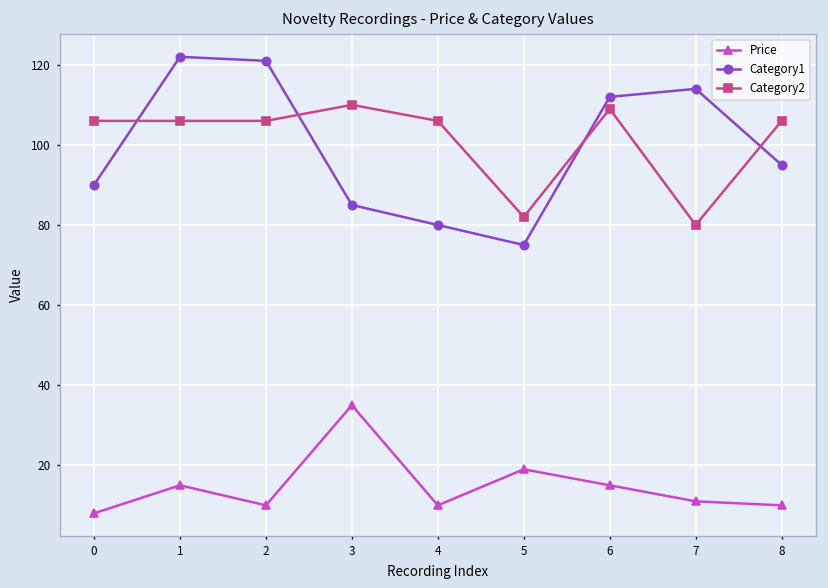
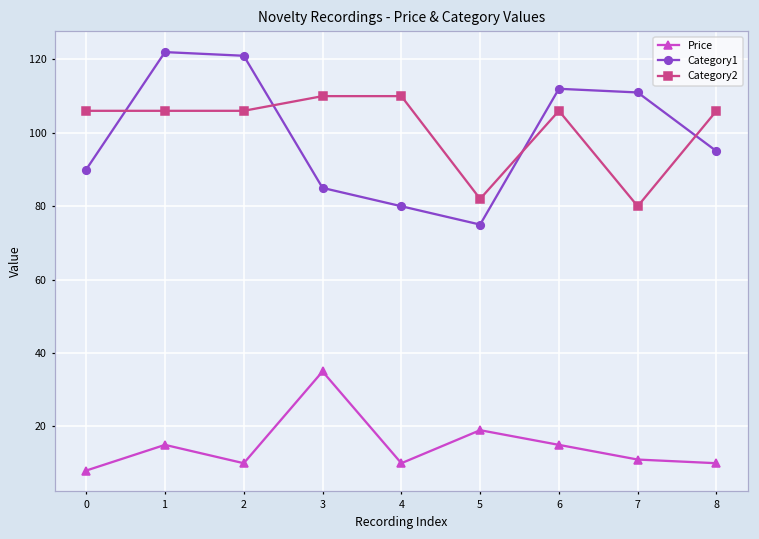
  {
    "Price": {
      "0": 8,
      "1": 15,
      "2": 10,
      "3": 35,
      "4": 10,
      "5": 19,
      "6": 15,
      "7": 11,
      "8": 10
    },
    "Category1": {
      "0": 90,
      "1": 122,
      "2": 121,
      "3": 85,
      "4": 80,
      "5": 75,
      "6": 112,
-     "7": 114,
+     "7": 111,
      "8": 95
    },
    "Category2": {
      "0": 106,
      "1": 106,
      "2": 106,
      "3": 110,
-     "4": 106,
+     "4": 110,
      "5": 82,
-     "6": 109,
+     "6": 106,
      "7": 80,
      "8": 106
    }
  }
